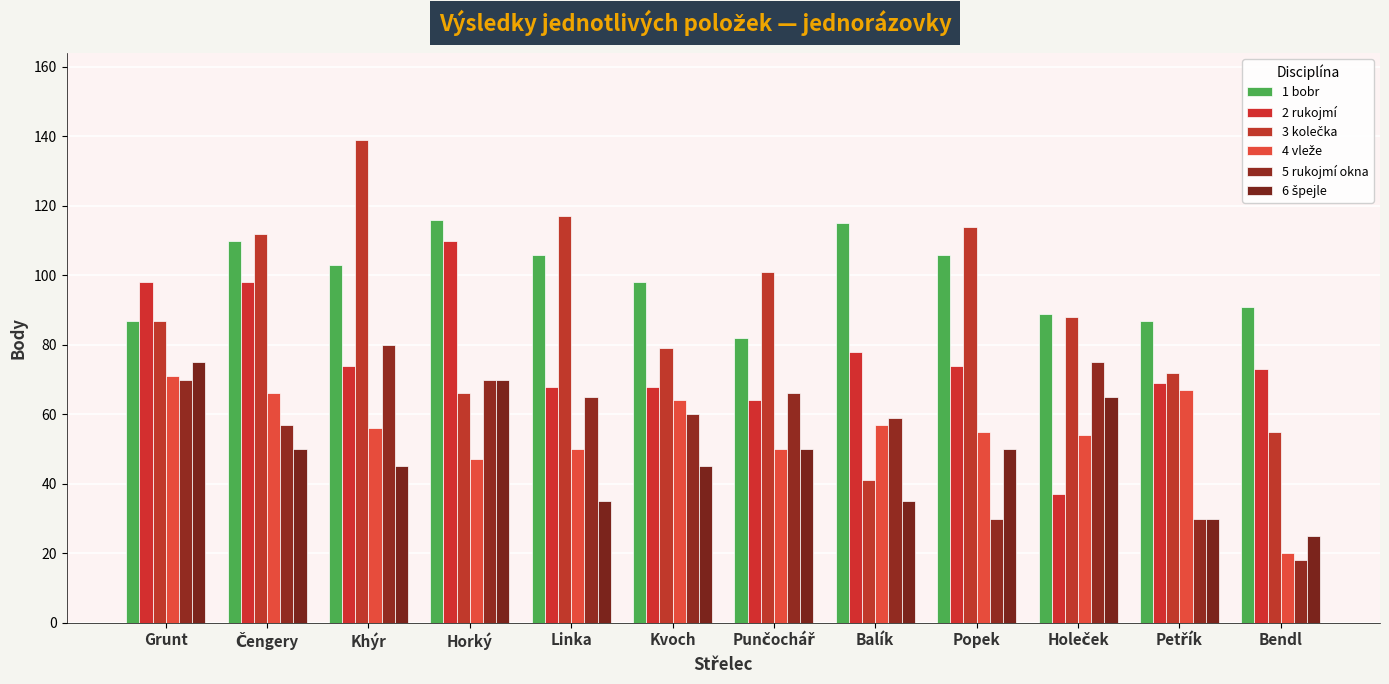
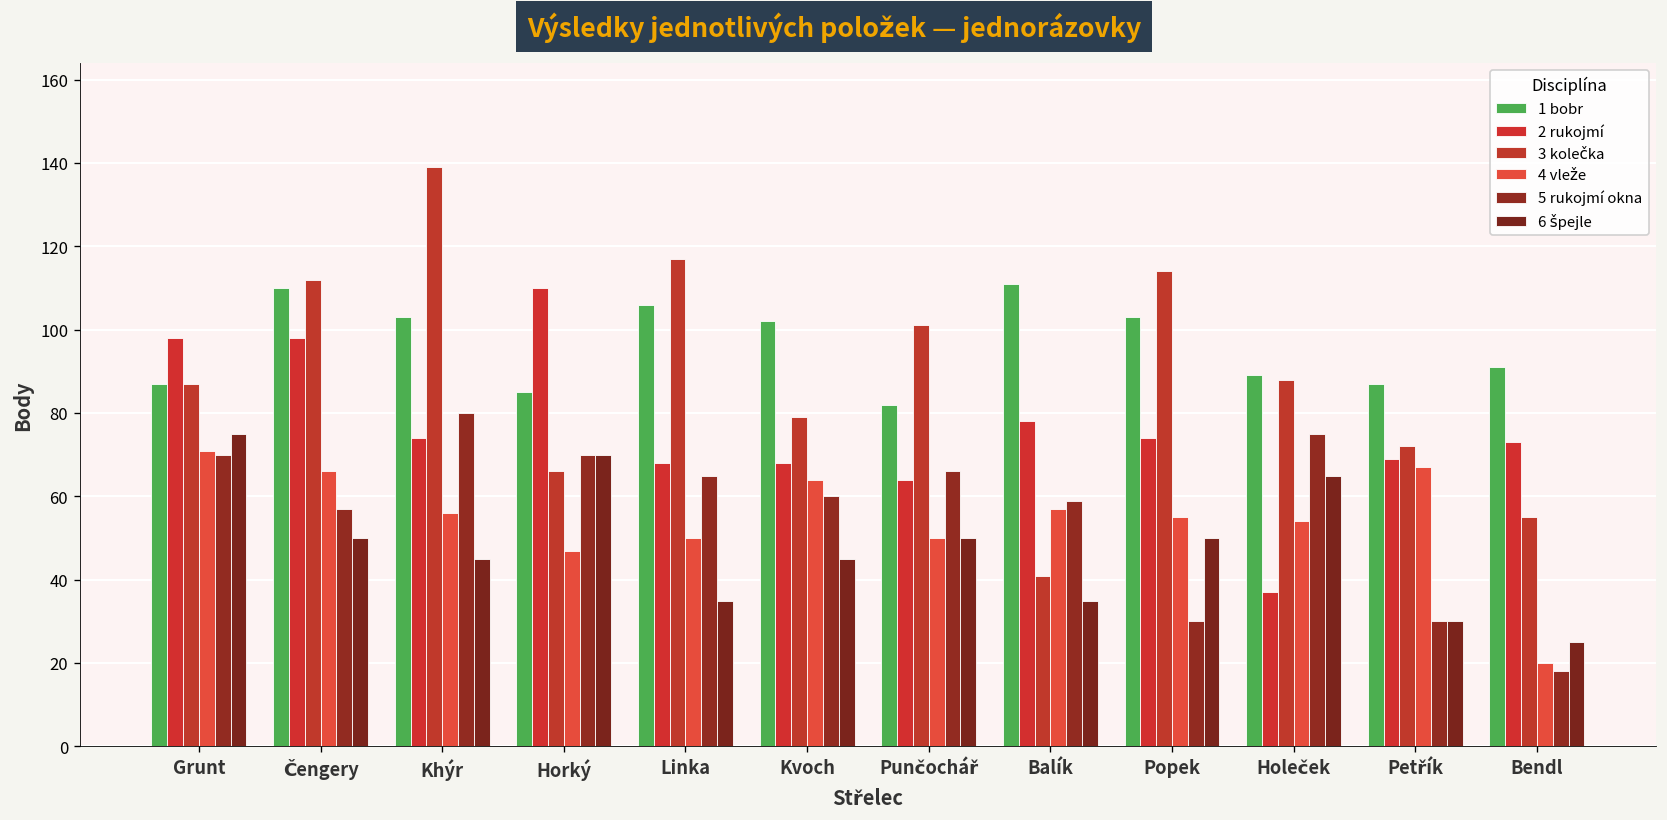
  {
    "1 bobr": {
      "Grunt": 87,
      "Čengery": 110,
      "Khýr": 103,
-     "Horký": 116,
+     "Horký": 85,
      "Linka": 106,
-     "Kvoch": 98,
+     "Kvoch": 102,
      "Punčochář": 82,
-     "Balík": 115,
-     "Popek": 106,
+     "Balík": 111,
+     "Popek": 103,
      "Holeček": 89,
      "Petřík": 87,
      "Bendl": 91
    }
  }
